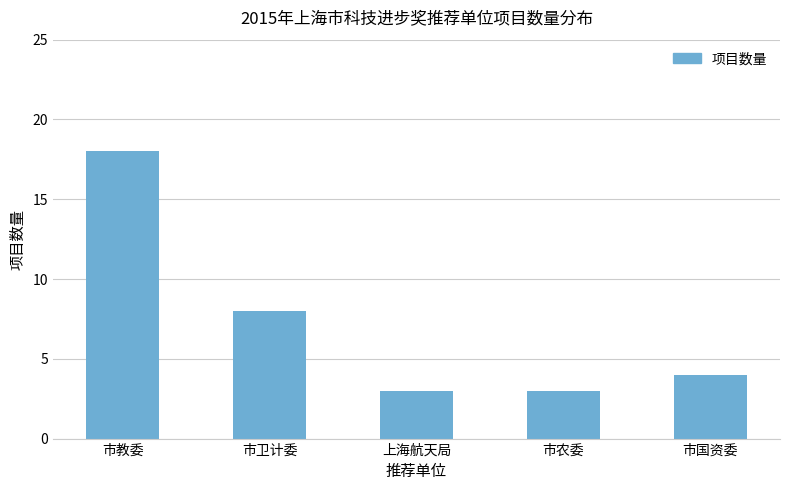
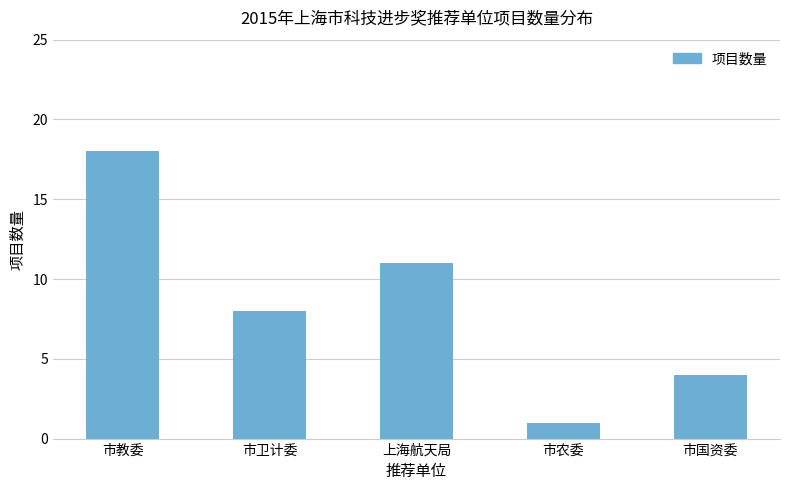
  {
    "市教委": 18,
    "市卫计委": 8,
-   "上海航天局": 3,
-   "市农委": 3,
+   "上海航天局": 11,
+   "市农委": 1,
    "市国资委": 4
  }
